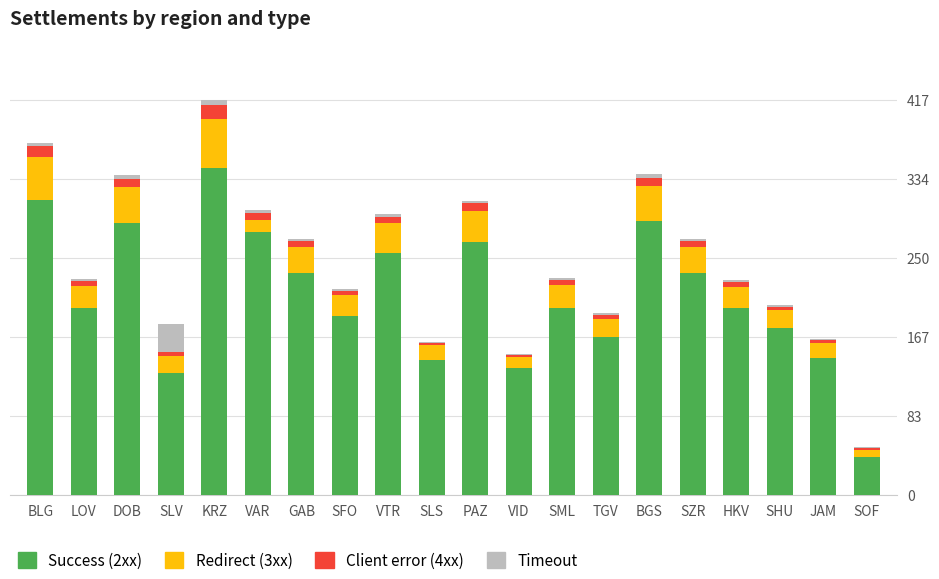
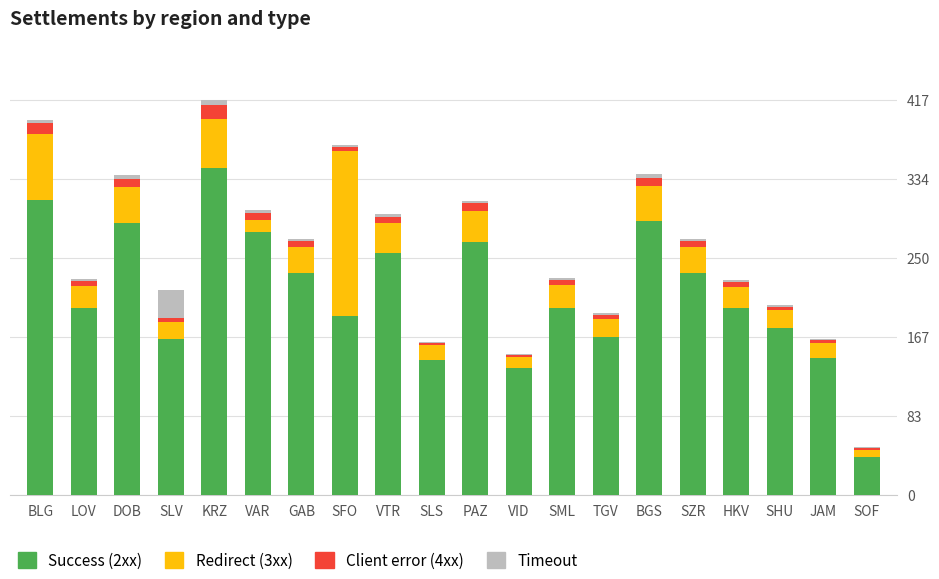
  {
    "Success (2xx)": {
      "BLG": 310,
      "LOV": 200,
      "DOB": 290,
-     "SLV": 130,
+     "SLV": 170,
      "KRZ": 350,
      "VAR": 280,
      "GAB": 230,
      "SFO": 190,
      "VTR": 260,
      "SLS": 140,
      "PAZ": 270,
      "VID": 130,
      "SML": 200,
      "TGV": 170,
      "BGS": 290,
      "SZR": 230,
      "HKV": 200,
      "SHU": 180,
      "JAM": 150,
      "SOF": 40
    },
    "Redirect (3xx)": {
-     "BLG": 50,
+     "BLG": 70,
      "LOV": 20,
      "DOB": 40,
      "SLV": 20,
      "KRZ": 50,
      "VAR": 10,
      "GAB": 30,
-     "SFO": 20,
+     "SFO": 170,
      "VTR": 30,
      "SLS": 20,
      "PAZ": 30,
      "VID": 10,
      "SML": 20,
      "TGV": 20,
      "BGS": 40,
      "SZR": 30,
      "HKV": 20,
      "SHU": 20,
      "JAM": 20,
      "SOF": 10
    },
    "Client error (4xx)": {
      "BLG": 10,
      "LOV": 10,
      "DOB": 10,
      "SLV": 0,
      "KRZ": 20,
      "VAR": 10,
      "GAB": 10,
      "SFO": 10,
      "VTR": 10,
      "SLS": 0,
      "PAZ": 10,
      "SML": 10,
      "TGV": 0,
      "BGS": 10,
      "SZR": 10,
      "HKV": 10,
      "SHU": 0,
      "JAM": 0
    },
    "Timeout": {
      "BLG": 0,
      "DOB": 0,
      "SLV": 30,
      "KRZ": 10,
      "VAR": 0,
      "VTR": 0,
      "PAZ": 0,
      "BGS": 0
    }
  }
